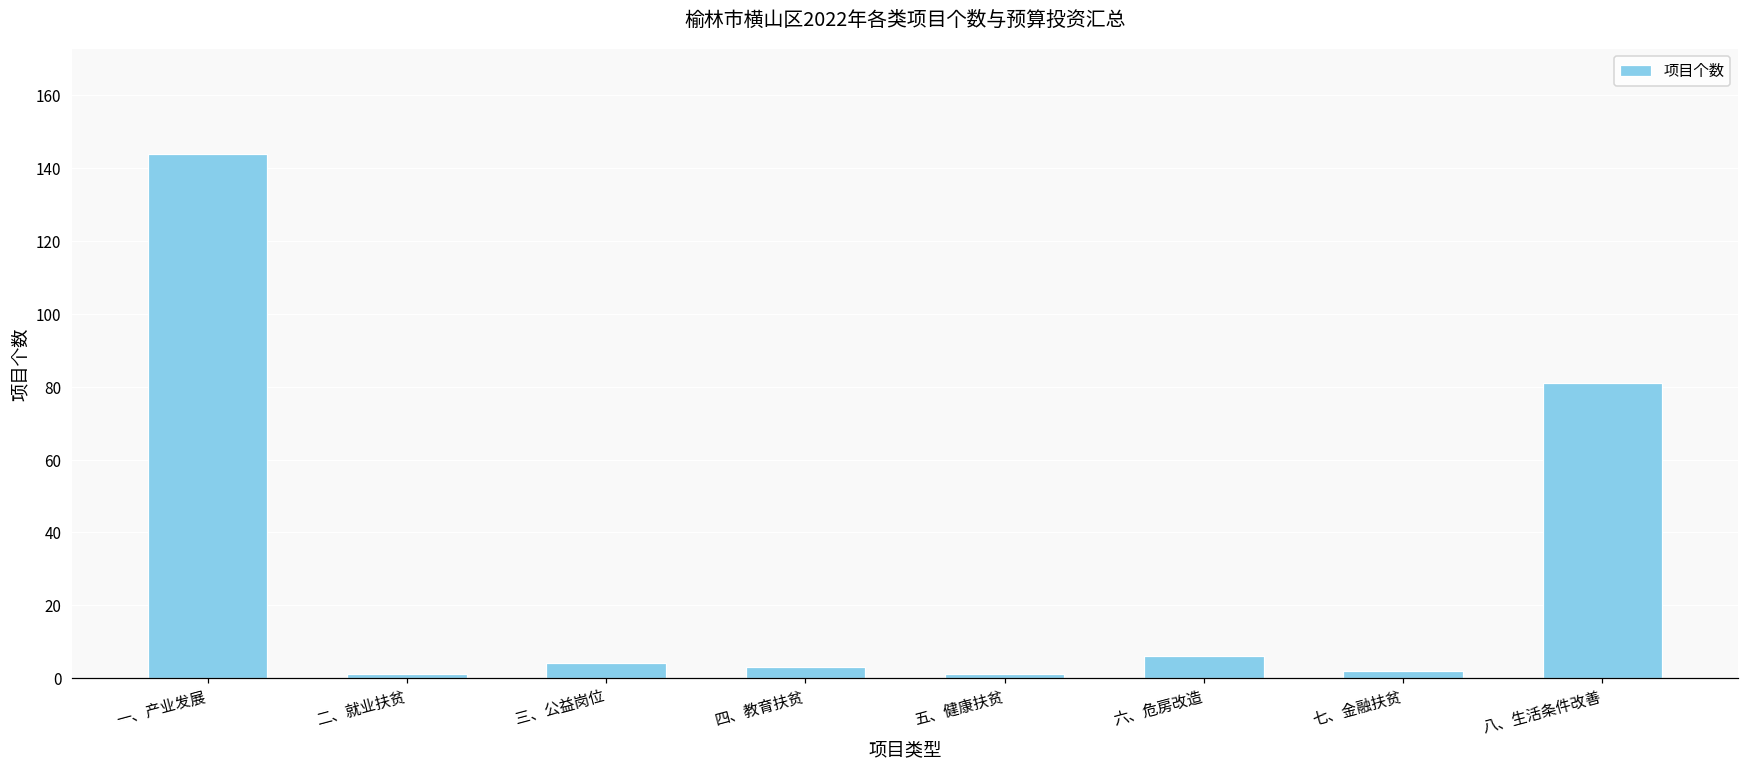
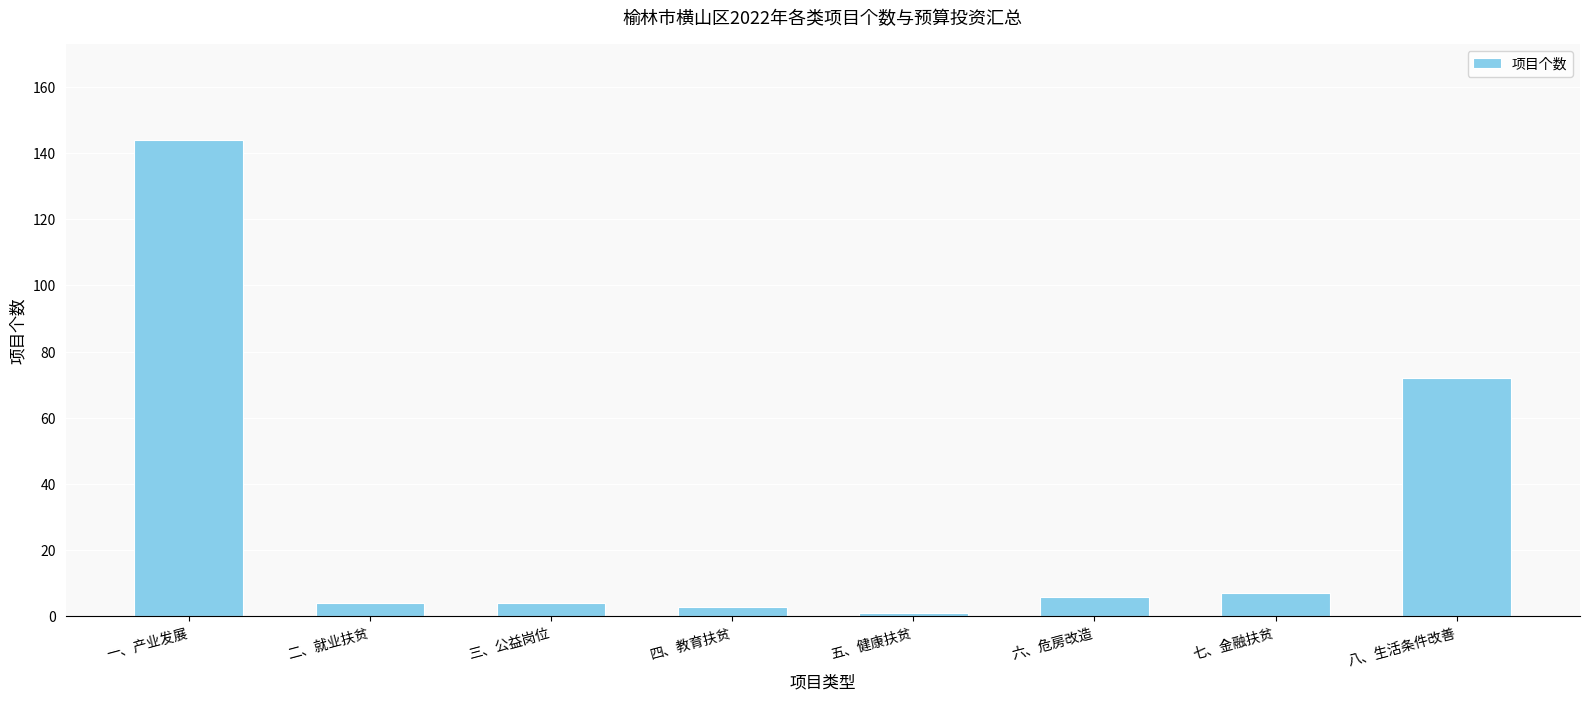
  {
    "一、产业发展": 144,
-   "二、就业扶贫": 1,
+   "二、就业扶贫": 4,
    "三、公益岗位": 4,
    "四、教育扶贫": 3,
    "五、健康扶贫": 1,
    "六、危房改造": 6,
-   "七、金融扶贫": 2,
-   "八、生活条件改善": 81
+   "七、金融扶贫": 7,
+   "八、生活条件改善": 72
  }
